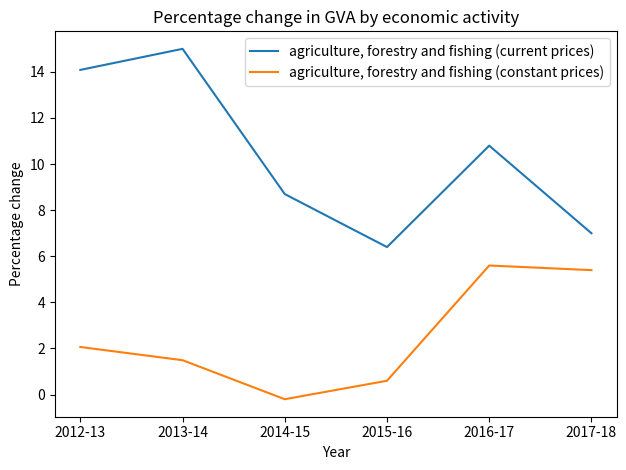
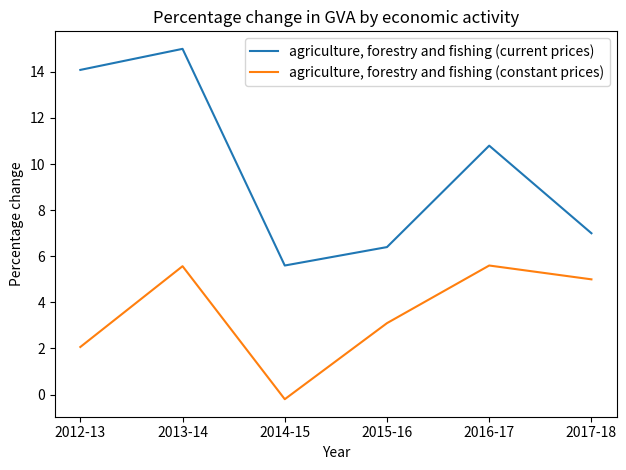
  {
    "agriculture, forestry and fishing (current prices)": {
      "2012-13": 14.1,
      "2013-14": 15.0,
-     "2014-15": 8.7,
+     "2014-15": 5.6,
      "2015-16": 6.4,
      "2016-17": 10.8,
      "2017-18": 7.0
    },
    "agriculture, forestry and fishing (constant prices)": {
      "2012-13": 2.1,
-     "2013-14": 1.5,
+     "2013-14": 5.6,
      "2014-15": -0.2,
-     "2015-16": 0.6,
+     "2015-16": 3.1,
      "2016-17": 5.6,
-     "2017-18": 5.4
+     "2017-18": 5.0
    }
  }
